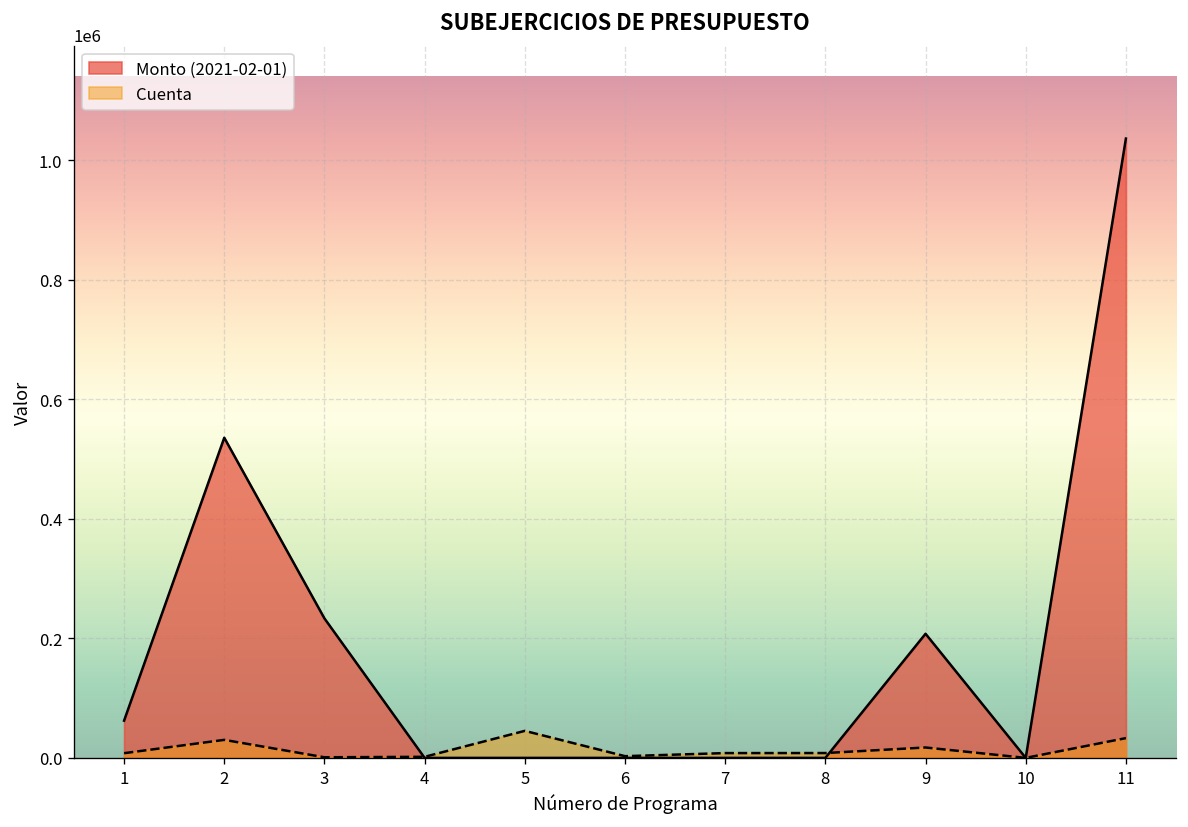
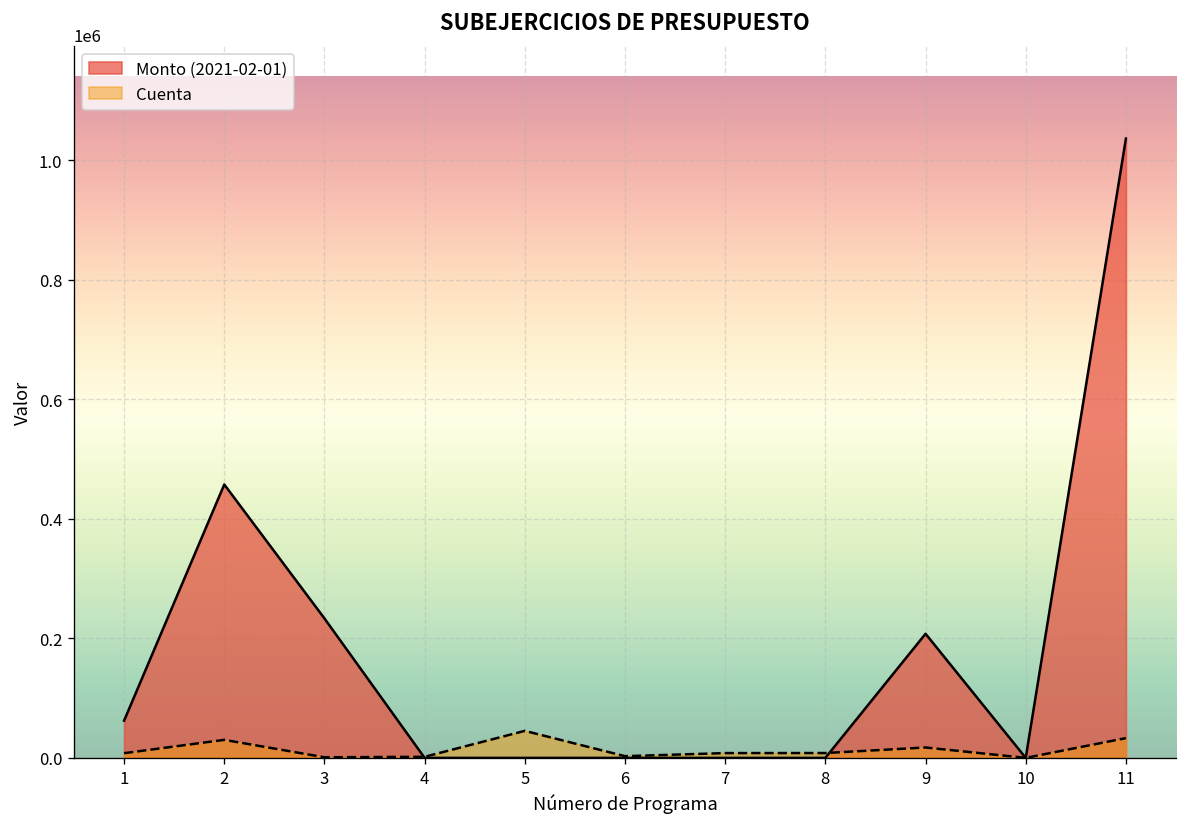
  {
    "Monto (2021-02-01)": {
      "1": 60000,
-     "2": 540000,
+     "2": 460000,
      "3": 230000,
      "5": 0,
      "7": 0,
      "8": 0,
      "9": 210000,
      "11": 1040000
    },
    "Cuenta": {
      "1": 10000,
      "2": 30000,
      "3": 0,
      "5": 50000,
      "7": 10000,
      "8": 10000,
      "9": 20000,
      "11": 30000
    }
  }
